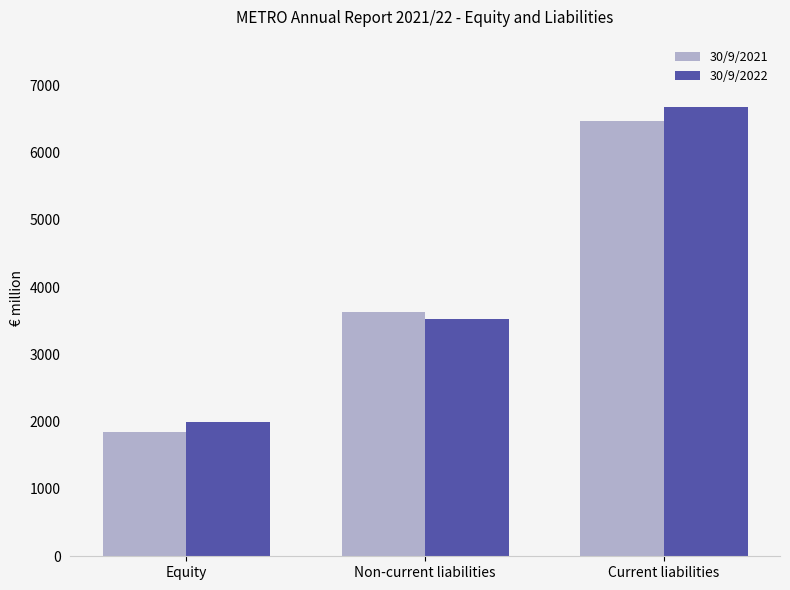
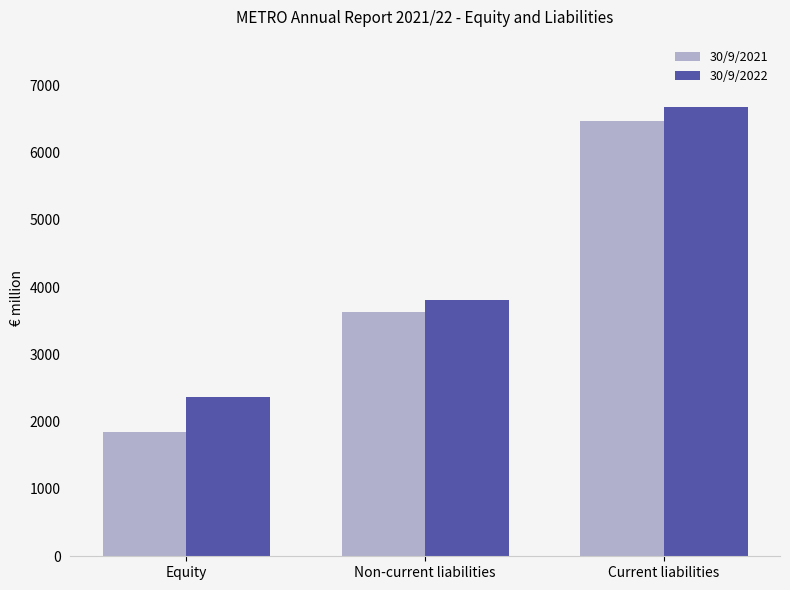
  {
    "30/9/2021": {
      "Equity": 1800,
      "Non-current liabilities": 3600,
      "Current liabilities": 6500
    },
    "30/9/2022": {
-     "Equity": 2000,
-     "Non-current liabilities": 3500,
+     "Equity": 2400,
+     "Non-current liabilities": 3800,
      "Current liabilities": 6700
    }
  }
